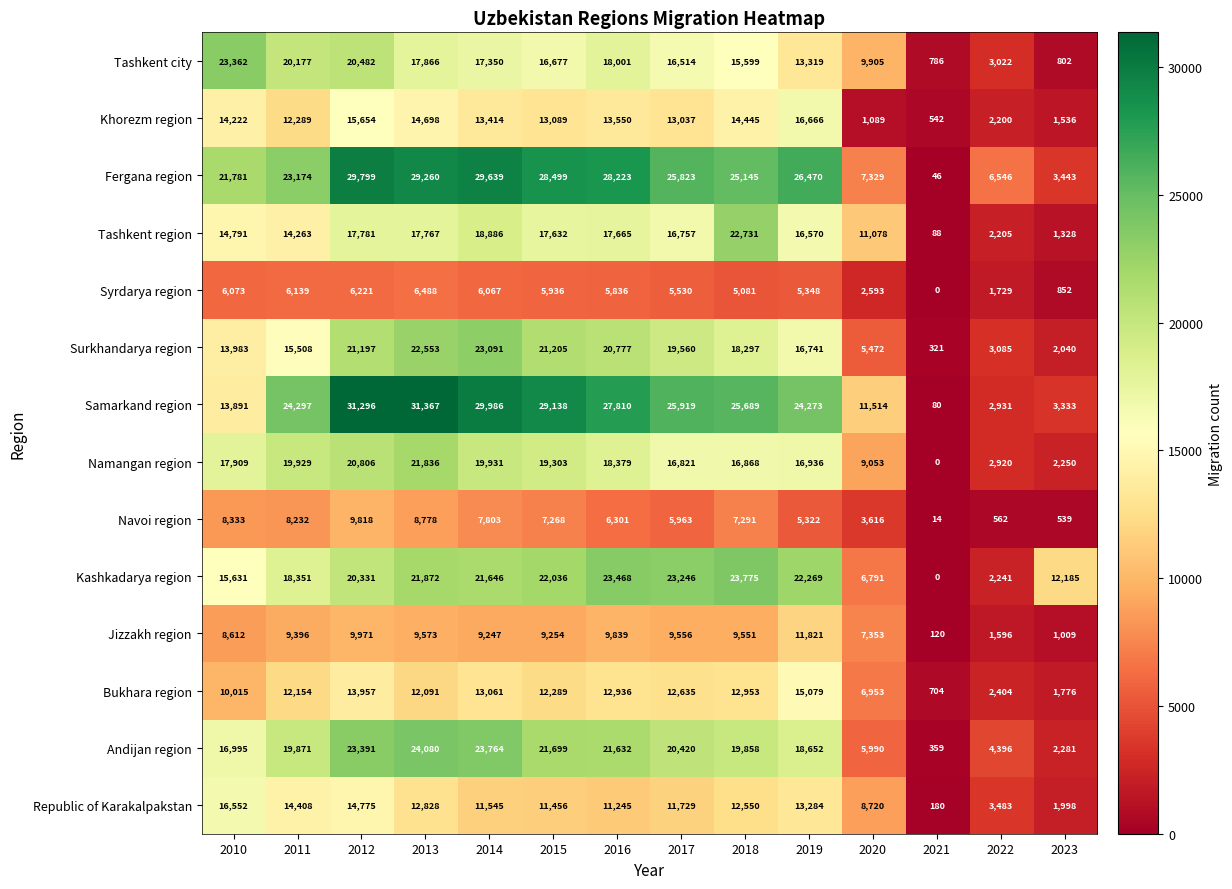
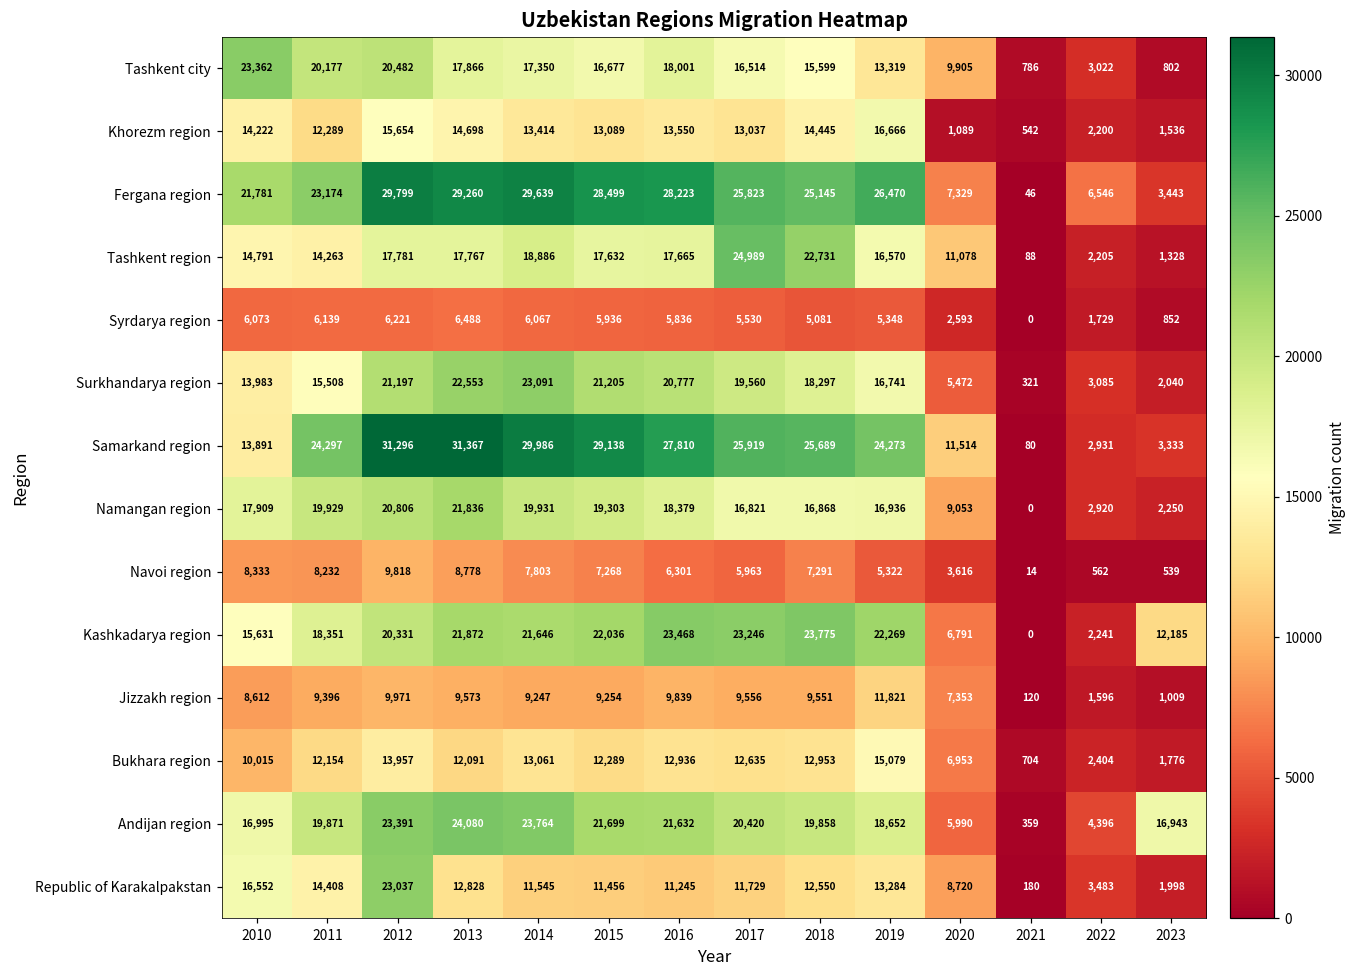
  {
    "Tashkent city": {
      "2010": "23,362",
      "2011": "20,177",
      "2012": "20,482",
      "2013": "17,866",
      "2014": "17,350",
      "2015": "16,677",
      "2016": "18,001",
      "2017": "16,514",
      "2018": "15,599",
      "2019": "13,319",
      "2020": "9,905",
      "2021": "786",
      "2022": "3,022",
      "2023": "802"
    },
    "Khorezm region": {
      "2010": "14,222",
      "2011": "12,289",
      "2012": "15,654",
      "2013": "14,698",
      "2014": "13,414",
      "2015": "13,089",
      "2016": "13,550",
      "2017": "13,037",
      "2018": "14,445",
      "2019": "16,666",
      "2020": "1,089",
      "2021": "542",
      "2022": "2,200",
      "2023": "1,536"
    },
    "Fergana region": {
      "2010": "21,781",
      "2011": "23,174",
      "2012": "29,799",
      "2013": "29,260",
      "2014": "29,639",
      "2015": "28,499",
      "2016": "28,223",
      "2017": "25,823",
      "2018": "25,145",
      "2019": "26,470",
      "2020": "7,329",
      "2021": "46",
      "2022": "6,546",
      "2023": "3,443"
    },
    "Tashkent region": {
      "2010": "14,791",
      "2011": "14,263",
      "2012": "17,781",
      "2013": "17,767",
      "2014": "18,886",
      "2015": "17,632",
      "2016": "17,665",
-     "2017": "16,757",
+     "2017": "24,989",
      "2018": "22,731",
      "2019": "16,570",
      "2020": "11,078",
      "2021": "88",
      "2022": "2,205",
      "2023": "1,328"
    },
    "Syrdarya region": {
      "2010": "6,073",
      "2011": "6,139",
      "2012": "6,221",
      "2013": "6,488",
      "2014": "6,067",
      "2015": "5,936",
      "2016": "5,836",
      "2017": "5,530",
      "2018": "5,081",
      "2019": "5,348",
      "2020": "2,593",
      "2021": "0",
      "2022": "1,729",
      "2023": "852"
    },
    "Surkhandarya region": {
      "2010": "13,983",
      "2011": "15,508",
      "2012": "21,197",
      "2013": "22,553",
      "2014": "23,091",
      "2015": "21,205",
      "2016": "20,777",
      "2017": "19,560",
      "2018": "18,297",
      "2019": "16,741",
      "2020": "5,472",
      "2021": "321",
      "2022": "3,085",
      "2023": "2,040"
    },
    "Samarkand region": {
      "2010": "13,891",
      "2011": "24,297",
      "2012": "31,296",
      "2013": "31,367",
      "2014": "29,986",
      "2015": "29,138",
      "2016": "27,810",
      "2017": "25,919",
      "2018": "25,689",
      "2019": "24,273",
      "2020": "11,514",
      "2021": "80",
      "2022": "2,931",
      "2023": "3,333"
    },
    "Namangan region": {
      "2010": "17,909",
      "2011": "19,929",
      "2012": "20,806",
      "2013": "21,836",
      "2014": "19,931",
      "2015": "19,303",
      "2016": "18,379",
      "2017": "16,821",
      "2018": "16,868",
      "2019": "16,936",
      "2020": "9,053",
      "2021": "0",
      "2022": "2,920",
      "2023": "2,250"
    },
    "Navoi region": {
      "2010": "8,333",
      "2011": "8,232",
      "2012": "9,818",
      "2013": "8,778",
      "2014": "7,803",
      "2015": "7,268",
      "2016": "6,301",
      "2017": "5,963",
      "2018": "7,291",
      "2019": "5,322",
      "2020": "3,616",
      "2021": "14",
      "2022": "562",
      "2023": "539"
    },
    "Kashkadarya region": {
      "2010": "15,631",
      "2011": "18,351",
      "2012": "20,331",
      "2013": "21,872",
      "2014": "21,646",
      "2015": "22,036",
      "2016": "23,468",
      "2017": "23,246",
      "2018": "23,775",
      "2019": "22,269",
      "2020": "6,791",
      "2021": "0",
      "2022": "2,241",
      "2023": "12,185"
    },
    "Jizzakh region": {
      "2010": "8,612",
      "2011": "9,396",
      "2012": "9,971",
      "2013": "9,573",
      "2014": "9,247",
      "2015": "9,254",
      "2016": "9,839",
      "2017": "9,556",
      "2018": "9,551",
      "2019": "11,821",
      "2020": "7,353",
      "2021": "120",
      "2022": "1,596",
      "2023": "1,009"
    },
    "Bukhara region": {
      "2010": "10,015",
      "2011": "12,154",
      "2012": "13,957",
      "2013": "12,091",
      "2014": "13,061",
      "2015": "12,289",
      "2016": "12,936",
      "2017": "12,635",
      "2018": "12,953",
      "2019": "15,079",
      "2020": "6,953",
      "2021": "704",
      "2022": "2,404",
      "2023": "1,776"
    },
    "Andijan region": {
      "2010": "16,995",
      "2011": "19,871",
      "2012": "23,391",
      "2013": "24,080",
      "2014": "23,764",
      "2015": "21,699",
      "2016": "21,632",
      "2017": "20,420",
      "2018": "19,858",
      "2019": "18,652",
      "2020": "5,990",
      "2021": "359",
      "2022": "4,396",
-     "2023": "2,281"
+     "2023": "16,943"
    },
    "Republic of Karakalpakstan": {
      "2010": "16,552",
      "2011": "14,408",
-     "2012": "14,775",
+     "2012": "23,037",
      "2013": "12,828",
      "2014": "11,545",
      "2015": "11,456",
      "2016": "11,245",
      "2017": "11,729",
      "2018": "12,550",
      "2019": "13,284",
      "2020": "8,720",
      "2021": "180",
      "2022": "3,483",
      "2023": "1,998"
    }
  }
